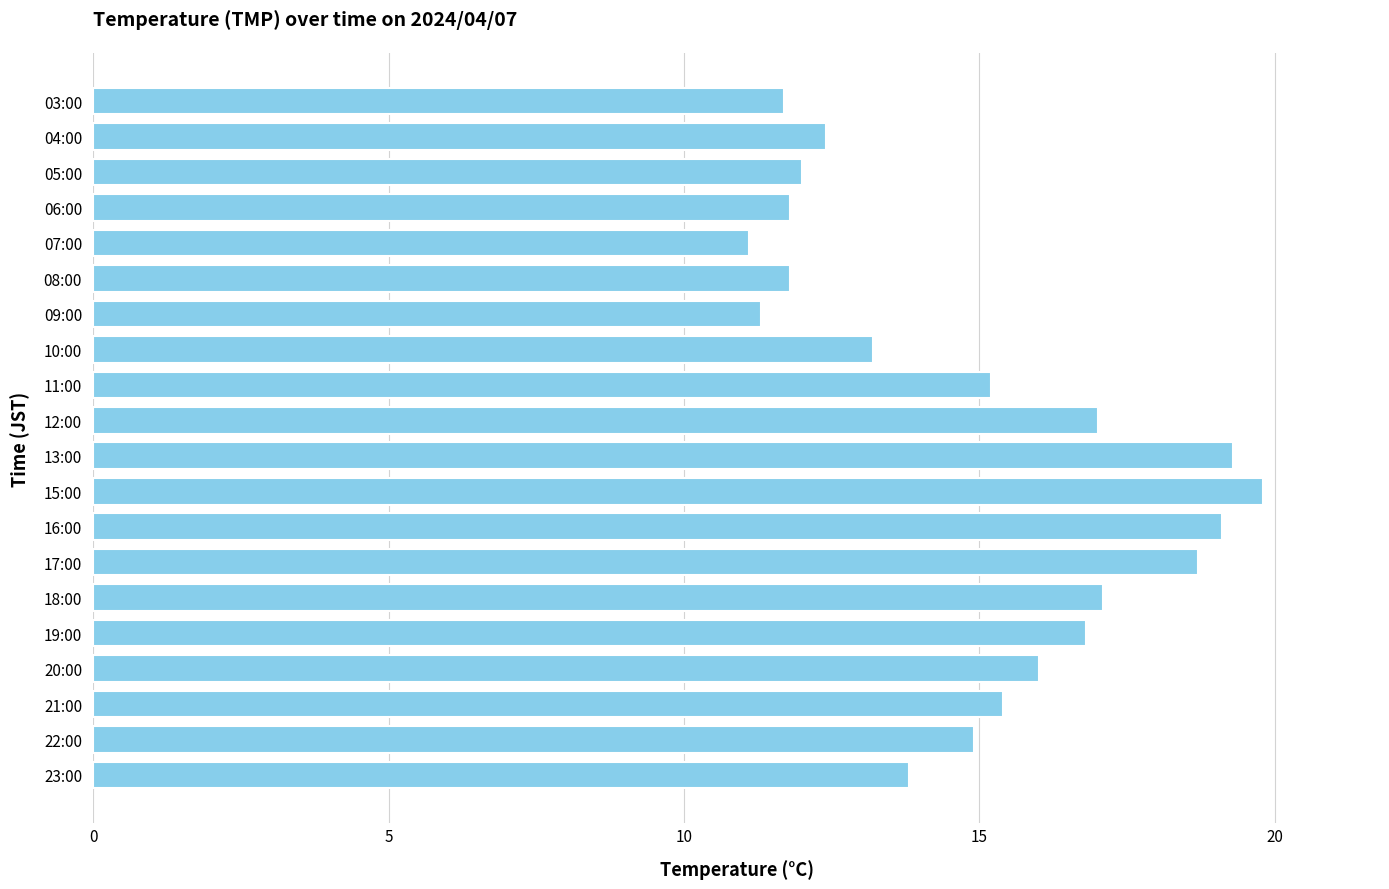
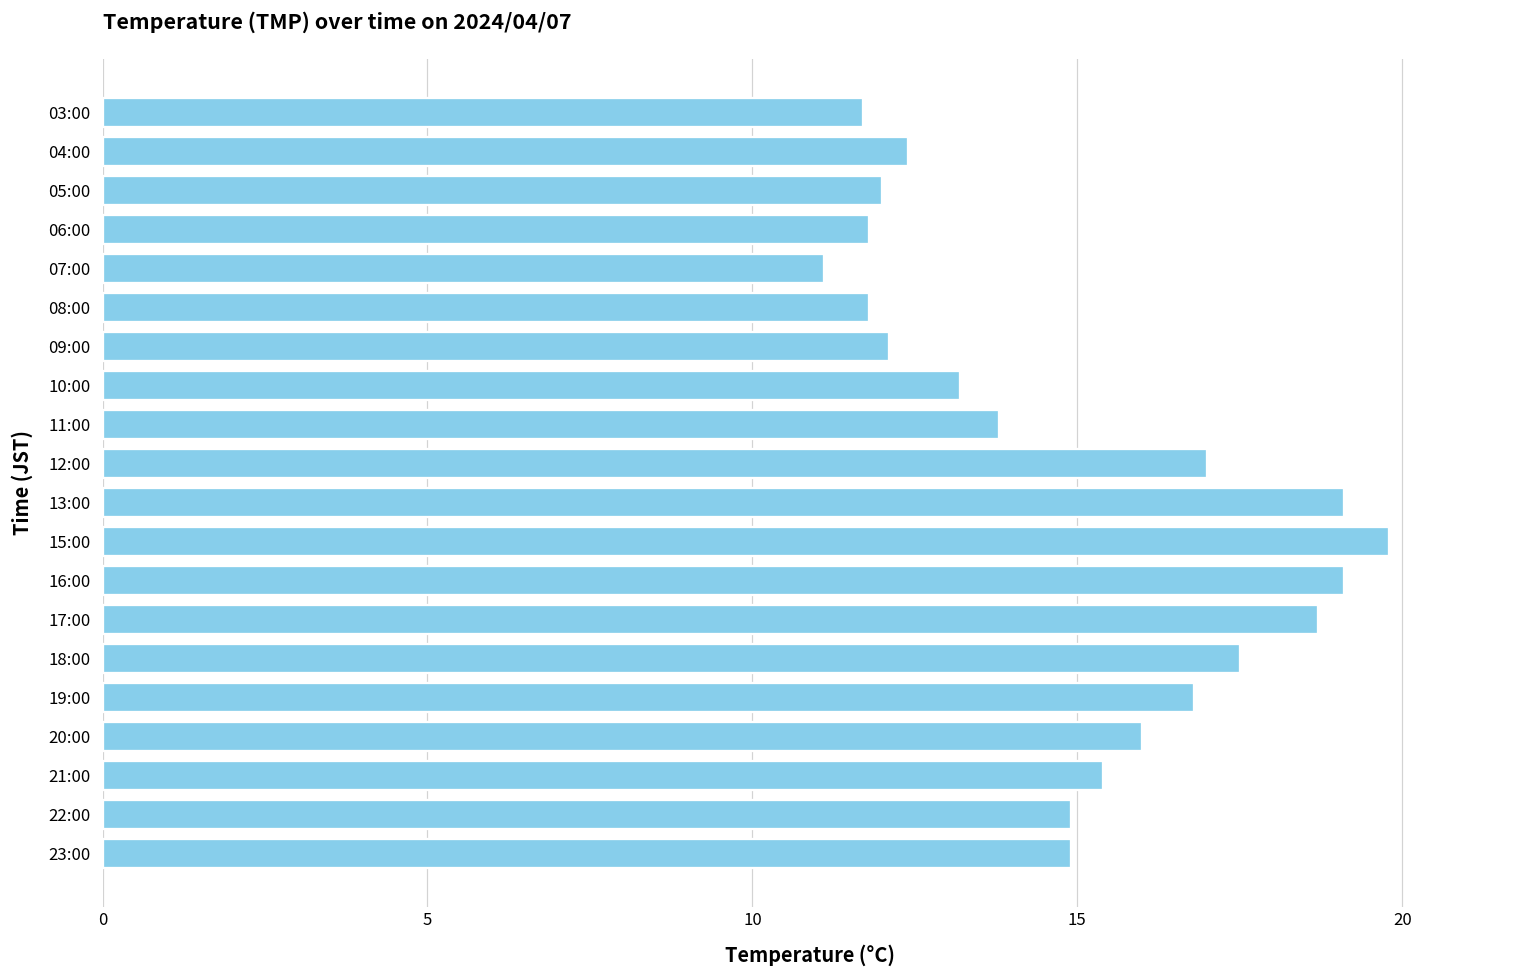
  {
    "03:00": 11.7,
    "04:00": 12.4,
    "05:00": 12.0,
    "06:00": 11.8,
    "07:00": 11.1,
    "08:00": 11.8,
-   "09:00": 11.3,
+   "09:00": 12.1,
    "10:00": 13.2,
-   "11:00": 15.2,
+   "11:00": 13.8,
    "12:00": 17.0,
-   "13:00": 19.3,
+   "13:00": 19.1,
    "15:00": 19.8,
    "16:00": 19.1,
    "17:00": 18.7,
-   "18:00": 17.1,
+   "18:00": 17.5,
    "19:00": 16.8,
    "20:00": 16.0,
    "21:00": 15.4,
    "22:00": 14.9,
-   "23:00": 13.8
+   "23:00": 14.9
  }
